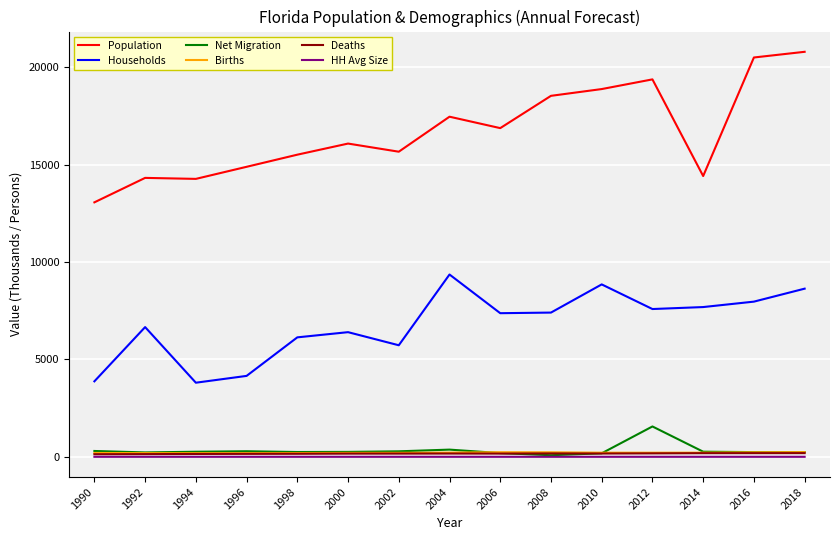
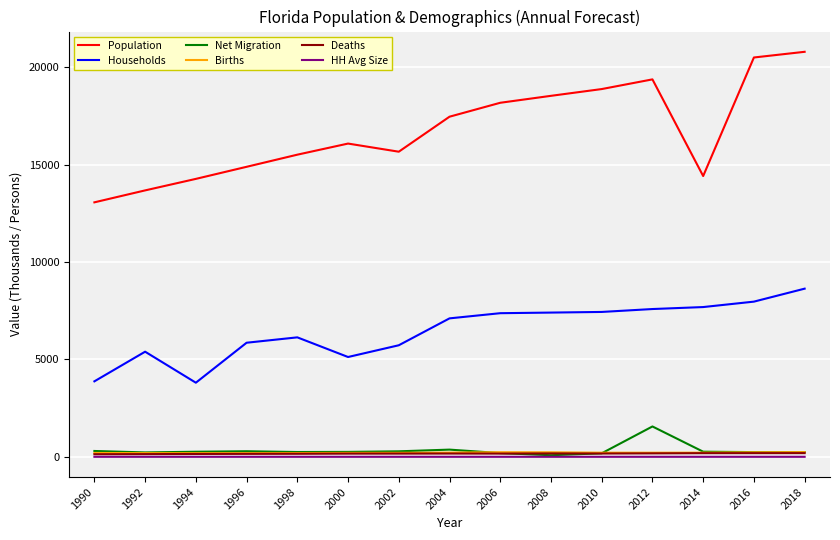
  {
    "Population": {
      "1990": 13100,
-     "1992": 14300,
+     "1992": 13700,
      "1994": 14300,
      "1996": 14900,
      "1998": 15500,
      "2000": 16100,
      "2002": 15700,
      "2004": 17500,
-     "2006": 16900,
+     "2006": 18200,
      "2008": 18500,
      "2010": 18900,
      "2012": 19400,
      "2014": 14400,
      "2016": 20500,
      "2018": 20800
    },
    "Households": {
      "1990": 3900,
-     "1992": 6700,
+     "1992": 5400,
      "1994": 3800,
-     "1996": 4200,
+     "1996": 5900,
      "1998": 6100,
-     "2000": 6400,
+     "2000": 5100,
      "2002": 5700,
-     "2004": 9400,
+     "2004": 7100,
      "2006": 7400,
      "2008": 7400,
-     "2010": 8900,
+     "2010": 7400,
      "2012": 7600,
      "2014": 7700,
      "2016": 8000,
      "2018": 8600
    },
    "Net Migration": {
      "2004": 400,
      "2012": 1600
    },
    "HH Avg Size": {
      "1990": 0,
      "1992": 0,
      "1994": 0,
      "1996": 0,
      "1998": 0,
      "2000": 0,
      "2002": 0,
      "2004": 0,
      "2006": 0,
      "2010": 0,
      "2012": 0,
      "2014": 0,
      "2016": 0,
      "2018": 0
    }
  }
